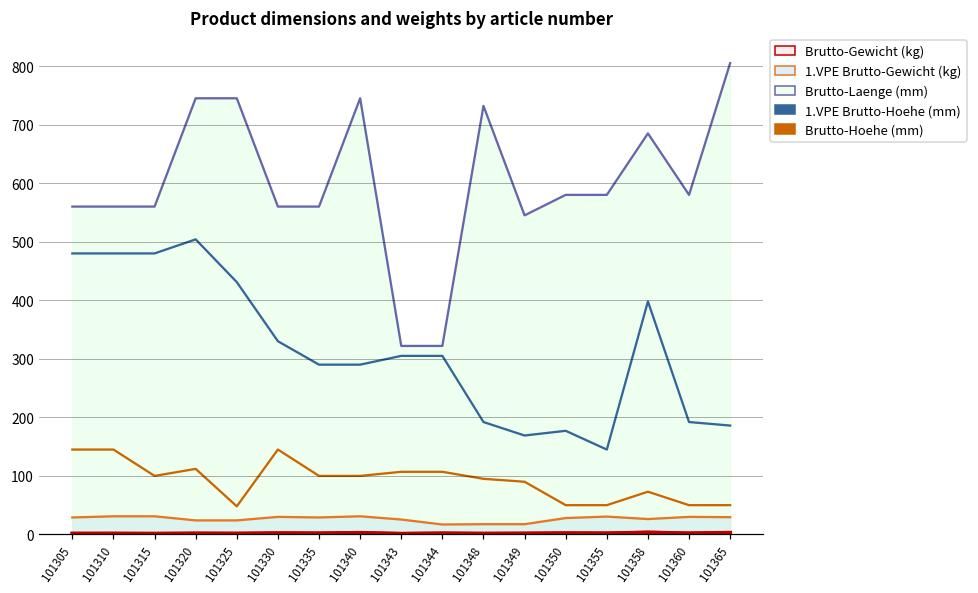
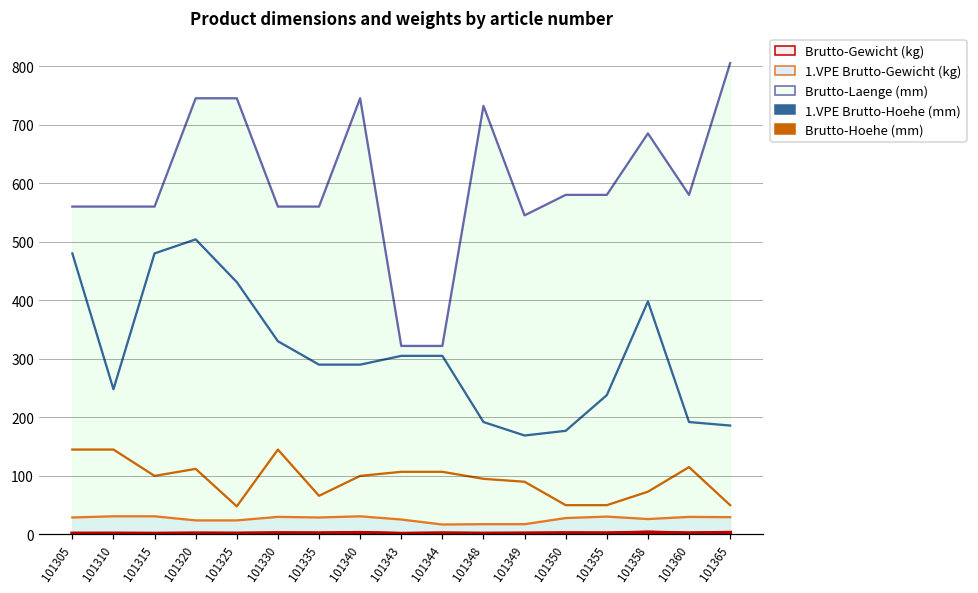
  {
    "1.VPE Brutto-Hoehe (mm)": {
      "101305": 480,
-     "101310": 480,
+     "101310": 250,
      "101315": 480,
      "101320": 500,
      "101325": 430,
      "101330": 330,
      "101335": 290,
      "101340": 290,
      "101343": 310,
      "101344": 310,
      "101348": 190,
      "101349": 170,
      "101350": 180,
-     "101355": 150,
+     "101355": 240,
      "101358": 400,
      "101360": 190,
      "101365": 190
    },
    "Brutto-Hoehe (mm)": {
      "101305": 150,
      "101310": 150,
      "101315": 100,
      "101320": 110,
      "101325": 50,
      "101330": 150,
-     "101335": 100,
+     "101335": 70,
      "101340": 100,
      "101343": 110,
      "101344": 110,
      "101348": 100,
      "101349": 90,
      "101350": 50,
      "101355": 50,
      "101358": 70,
-     "101360": 50,
+     "101360": 120,
      "101365": 50
    }
  }
